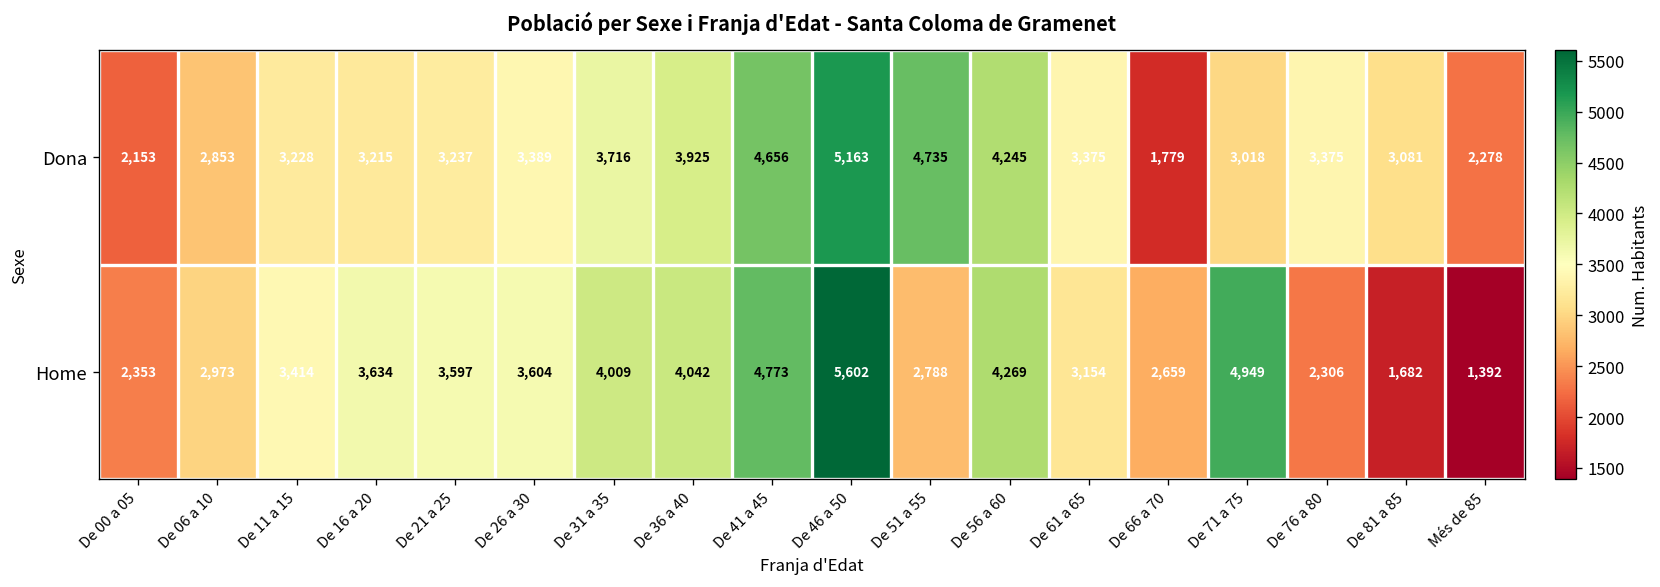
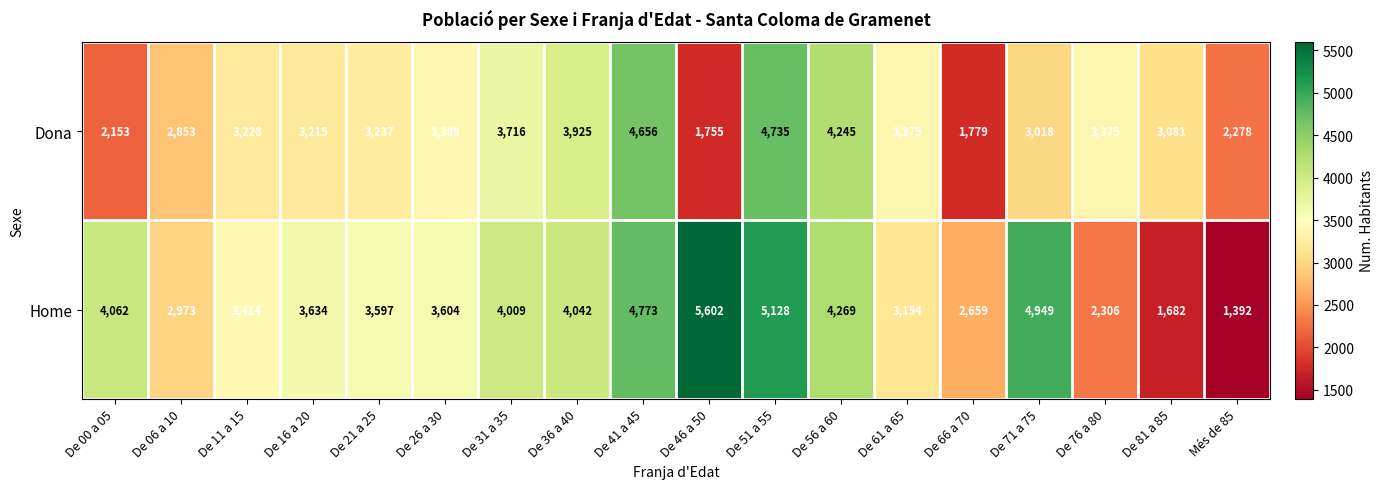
  {
    "Dona": {
      "De 00 a 05": "2,153",
      "De 06 a 10": "2,853",
      "De 11 a 15": "3,228",
      "De 16 a 20": "3,215",
      "De 21 a 25": "3,237",
      "De 26 a 30": "3,389",
      "De 31 a 35": "3,716",
      "De 36 a 40": "3,925",
      "De 41 a 45": "4,656",
-     "De 46 a 50": "5,163",
+     "De 46 a 50": "1,755",
      "De 51 a 55": "4,735",
      "De 56 a 60": "4,245",
      "De 61 a 65": "3,375",
      "De 66 a 70": "1,779",
      "De 71 a 75": "3,018",
      "De 76 a 80": "3,375",
      "De 81 a 85": "3,081",
      "Més de 85": "2,278"
    },
    "Home": {
-     "De 00 a 05": "2,353",
+     "De 00 a 05": "4,062",
      "De 06 a 10": "2,973",
      "De 11 a 15": "3,414",
      "De 16 a 20": "3,634",
      "De 21 a 25": "3,597",
      "De 26 a 30": "3,604",
      "De 31 a 35": "4,009",
      "De 36 a 40": "4,042",
      "De 41 a 45": "4,773",
      "De 46 a 50": "5,602",
-     "De 51 a 55": "2,788",
+     "De 51 a 55": "5,128",
      "De 56 a 60": "4,269",
      "De 61 a 65": "3,154",
      "De 66 a 70": "2,659",
      "De 71 a 75": "4,949",
      "De 76 a 80": "2,306",
      "De 81 a 85": "1,682",
      "Més de 85": "1,392"
    }
  }
